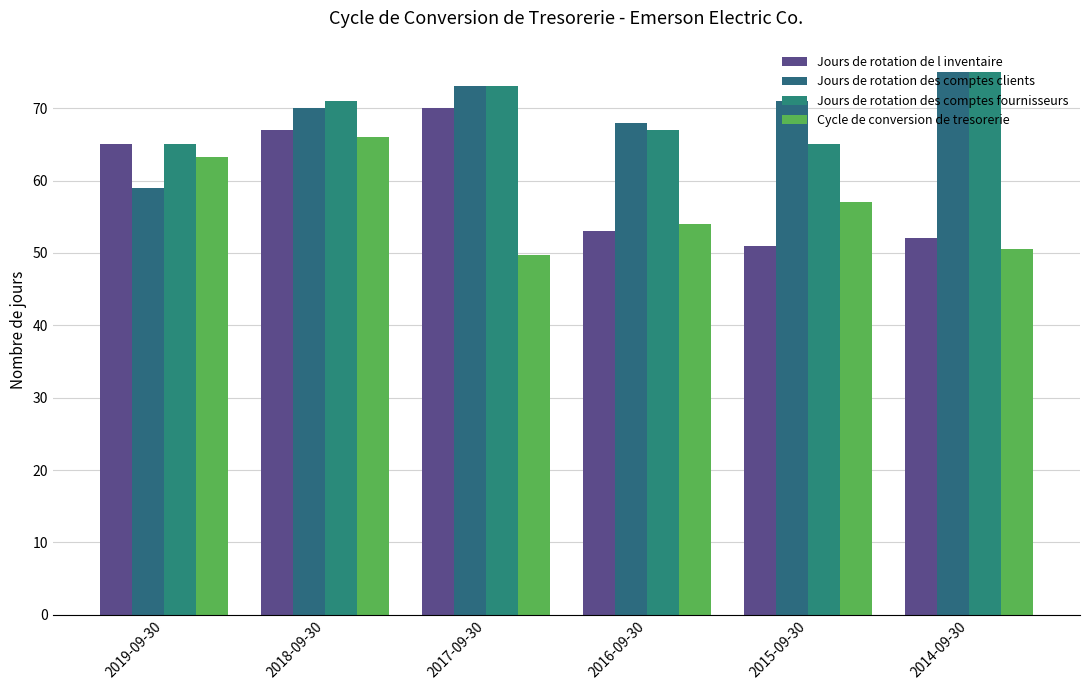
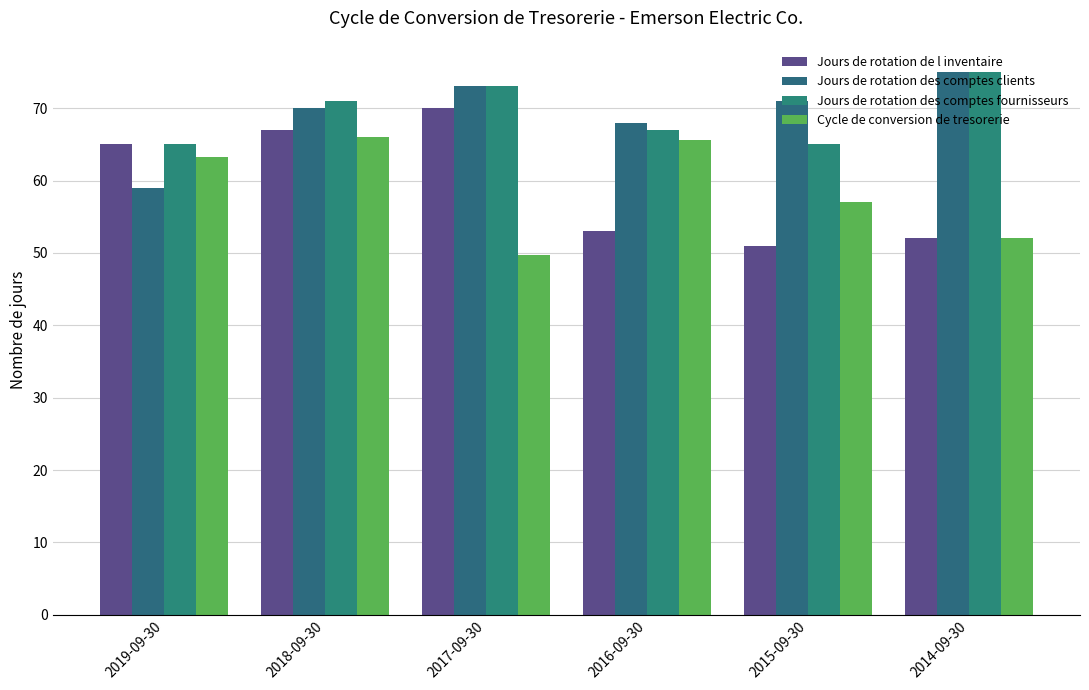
  {
    "Cycle de conversion de tresorerie": {
      "2019-09-30": 63,
      "2018-09-30": 66,
      "2017-09-30": 50,
-     "2016-09-30": 54,
+     "2016-09-30": 66,
      "2015-09-30": 57,
-     "2014-09-30": 51
+     "2014-09-30": 52
    }
  }
